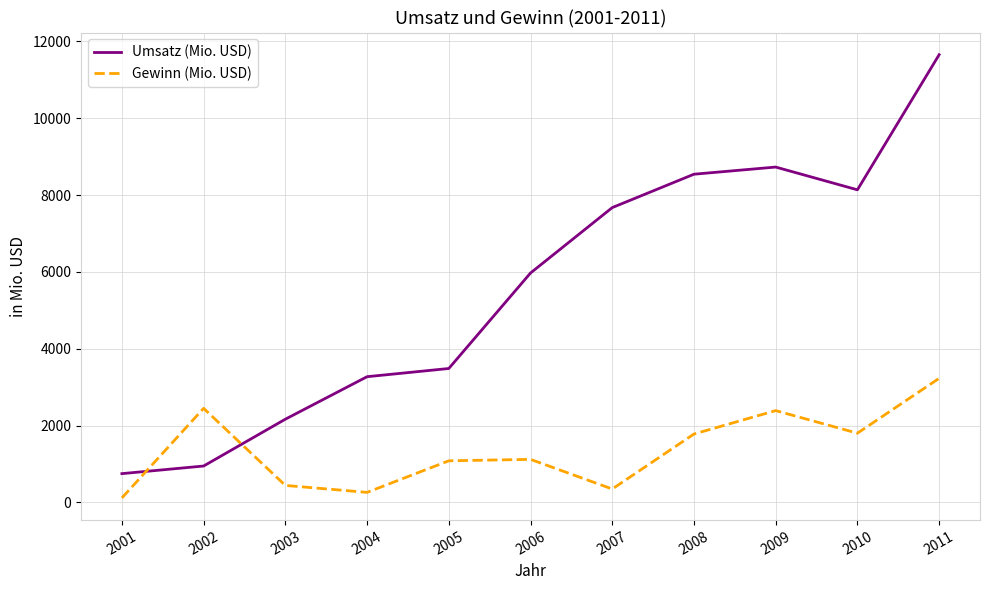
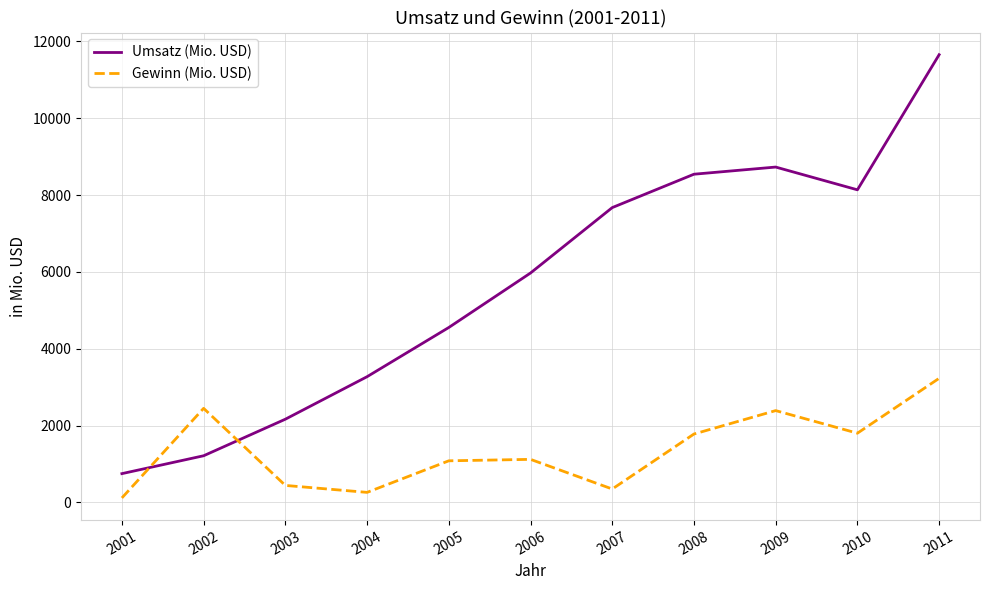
  {
    "Umsatz (Mio. USD)": {
      "2001": 700,
-     "2002": 900,
+     "2002": 1200,
      "2003": 2200,
      "2004": 3300,
-     "2005": 3500,
+     "2005": 4600,
      "2006": 6000,
      "2007": 7700,
      "2008": 8500,
      "2009": 8700,
      "2010": 8100,
      "2011": 11700
    },
    "Gewinn (Mio. USD)": {
      "2001": 100,
      "2002": 2400,
      "2003": 400,
      "2004": 300,
      "2005": 1100,
      "2006": 1100,
      "2007": 300,
      "2008": 1800,
      "2009": 2400,
      "2010": 1800,
      "2011": 3200
    }
  }
